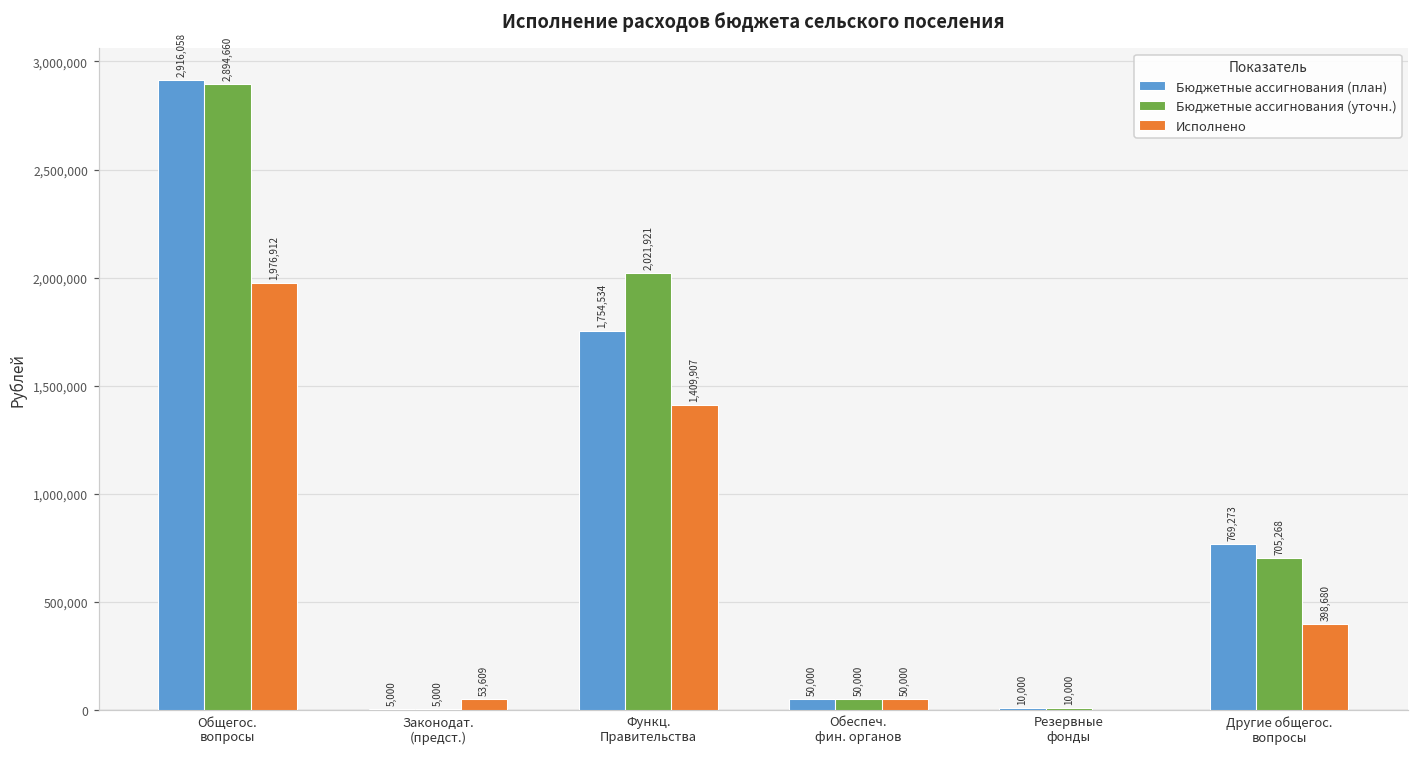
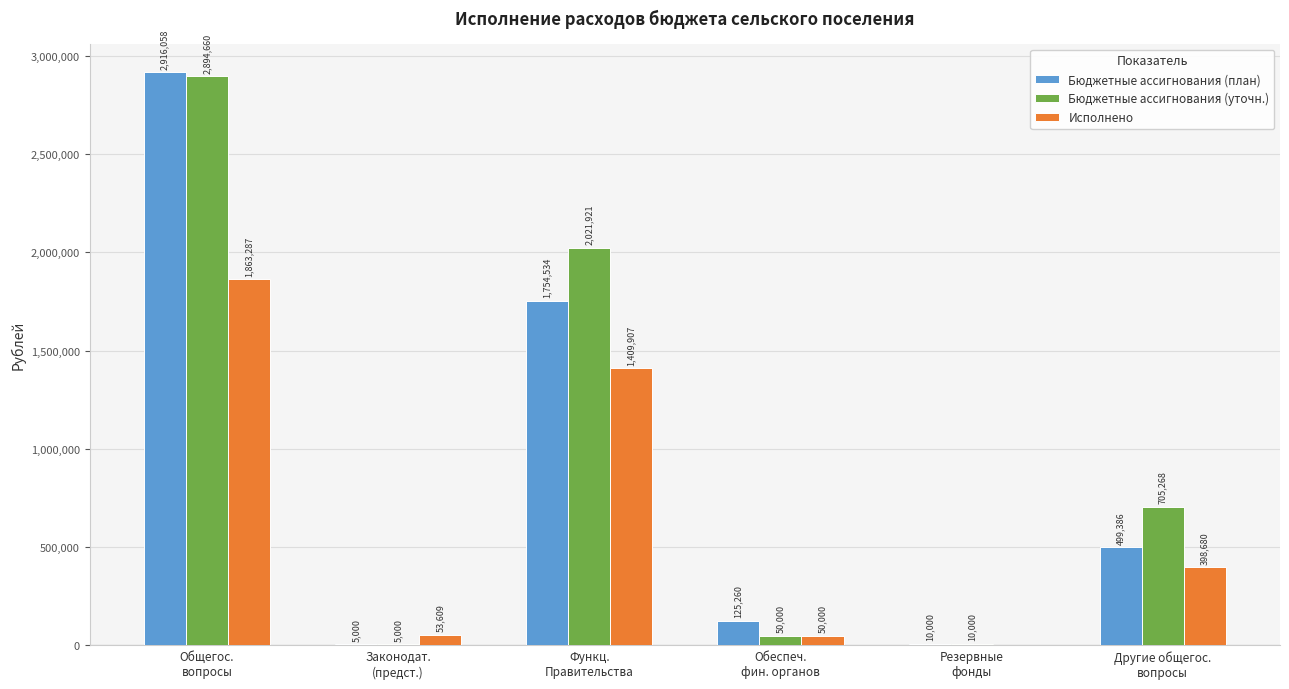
  {
    "Бюджетные ассигнования (план)": {
      "Общегос. вопросы": "2,916,058",
      "Законодат. (предст.)": "5,000",
      "Функц. Правительства": "1,754,534",
-     "Обеспеч. фин. органов": "50,000",
+     "Обеспеч. фин. органов": "125,260",
      "Резервные фонды": "10,000",
-     "Другие общегос. вопросы": "769,273"
+     "Другие общегос. вопросы": "499,386"
    },
    "Бюджетные ассигнования (уточн.)": {
      "Общегос. вопросы": "2,894,660",
      "Законодат. (предст.)": "5,000",
      "Функц. Правительства": "2,021,921",
      "Обеспеч. фин. органов": "50,000",
      "Резервные фонды": "10,000",
      "Другие общегос. вопросы": "705,268"
    },
    "Исполнено": {
-     "Общегос. вопросы": "1,976,912",
+     "Общегос. вопросы": "1,863,287",
      "Законодат. (предст.)": "53,609",
      "Функц. Правительства": "1,409,907",
      "Обеспеч. фин. органов": "50,000",
      "Другие общегос. вопросы": "398,680"
    }
  }
